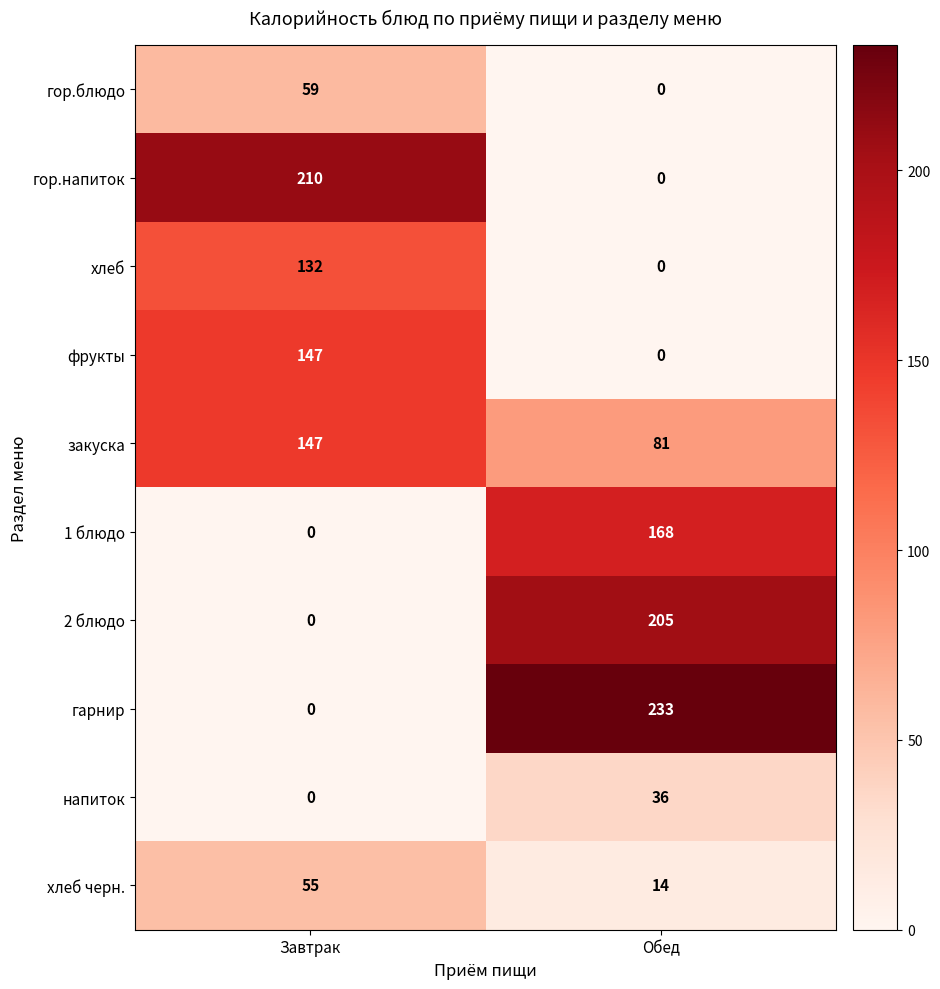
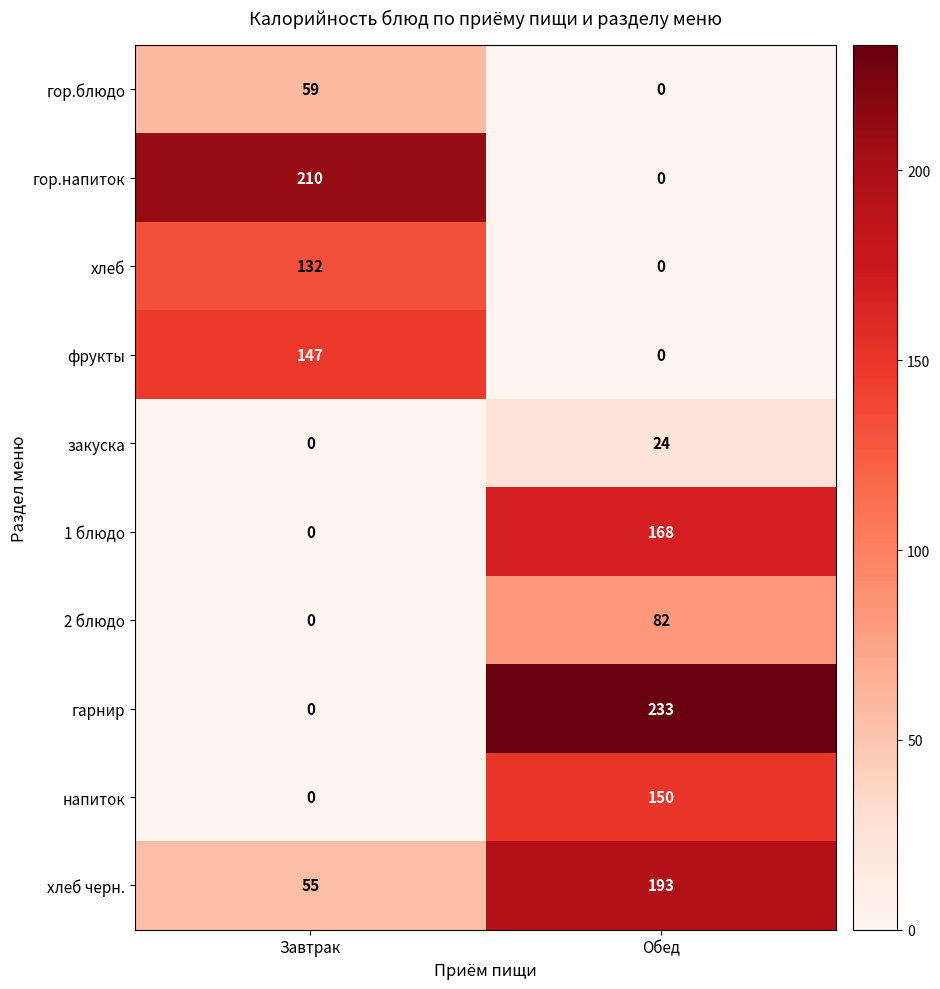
  {
    "гор.блюдо": {
      "Завтрак": 59,
      "Обед": 0
    },
    "гор.напиток": {
      "Завтрак": 210,
      "Обед": 0
    },
    "хлеб": {
      "Завтрак": 132,
      "Обед": 0
    },
    "фрукты": {
      "Завтрак": 147,
      "Обед": 0
    },
    "закуска": {
-     "Завтрак": 147,
-     "Обед": 81
+     "Завтрак": 0,
+     "Обед": 24
    },
    "1 блюдо": {
      "Завтрак": 0,
      "Обед": 168
    },
    "2 блюдо": {
      "Завтрак": 0,
-     "Обед": 205
+     "Обед": 82
    },
    "гарнир": {
      "Завтрак": 0,
      "Обед": 233
    },
    "напиток": {
      "Завтрак": 0,
-     "Обед": 36
+     "Обед": 150
    },
    "хлеб черн.": {
      "Завтрак": 55,
-     "Обед": 14
+     "Обед": 193
    }
  }
